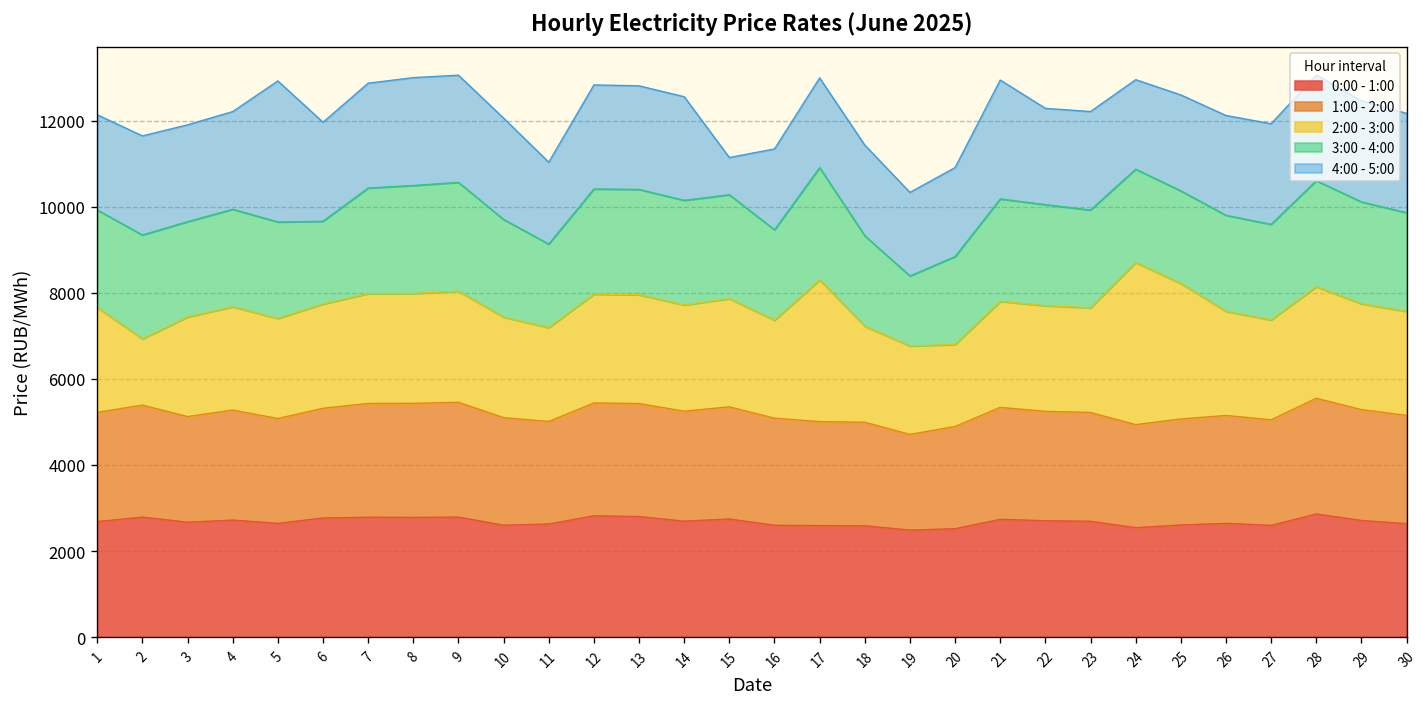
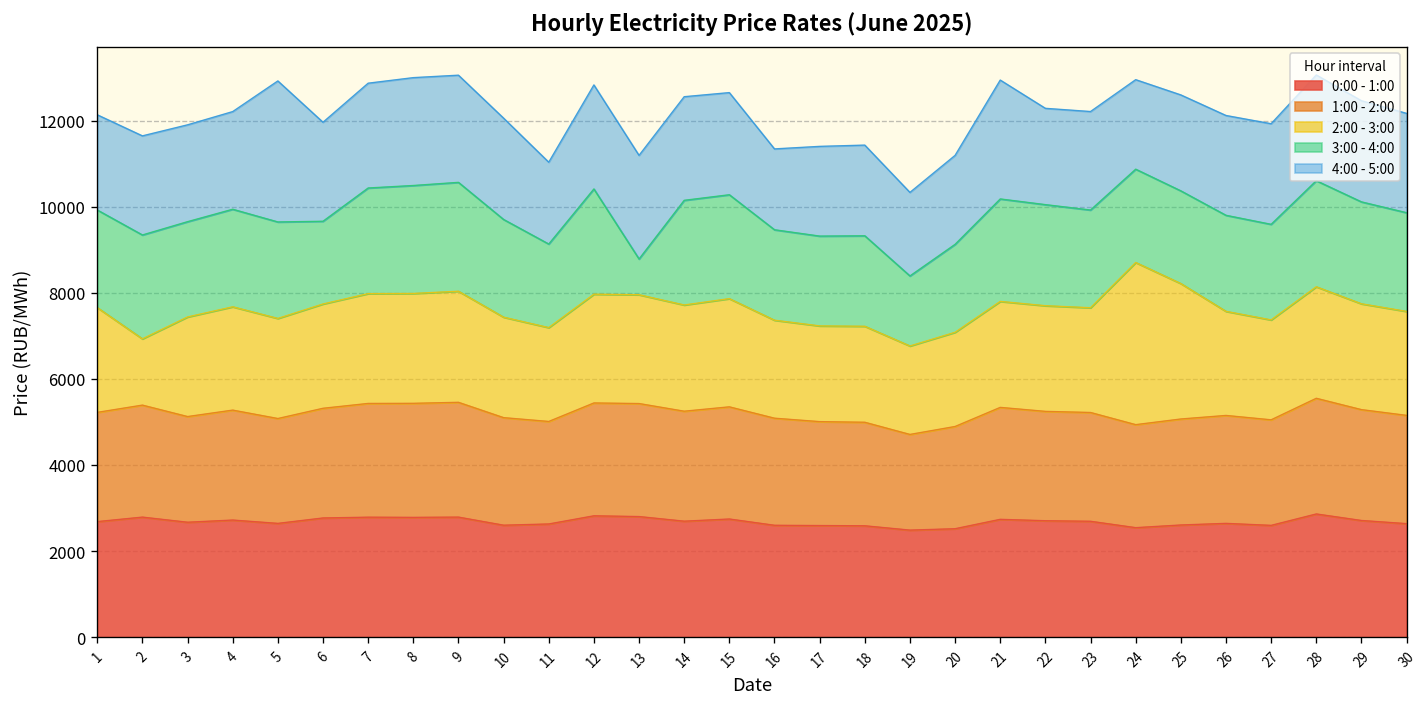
  {
    "2:00 - 3:00": {
      "1": 2400,
      "2": 1500,
      "3": 2300,
      "4": 2400,
      "5": 2300,
      "6": 2400,
      "7": 2600,
      "8": 2600,
      "9": 2600,
      "10": 2300,
      "11": 2200,
      "12": 2500,
      "13": 2500,
      "14": 2500,
      "15": 2500,
      "16": 2300,
-     "17": 3300,
+     "17": 2200,
      "18": 2200,
      "19": 2100,
-     "20": 1900,
+     "20": 2200,
      "21": 2500,
      "22": 2500,
      "23": 2400,
      "24": 3800,
      "25": 3100,
      "26": 2400,
      "27": 2300,
      "28": 2600,
      "29": 2500,
      "30": 2400
    },
    "3:00 - 4:00": {
      "1": 2300,
      "2": 2400,
      "3": 2200,
      "4": 2300,
      "5": 2200,
      "6": 1900,
      "7": 2500,
      "8": 2500,
      "9": 2500,
      "10": 2300,
      "11": 1900,
      "12": 2400,
-     "13": 2400,
+     "13": 800,
      "14": 2400,
      "15": 2400,
      "16": 2100,
-     "17": 2600,
+     "17": 2100,
      "18": 2100,
      "19": 1600,
      "20": 2000,
      "21": 2400,
      "22": 2300,
      "23": 2300,
      "24": 2200,
      "25": 2200,
      "26": 2200,
      "27": 2200,
      "28": 2500,
      "29": 2400,
      "30": 2300
    },
    "4:00 - 5:00": {
      "1": 2200,
      "2": 2300,
      "3": 2200,
      "4": 2300,
      "5": 3300,
      "6": 2300,
      "7": 2400,
      "8": 2500,
      "9": 2500,
      "10": 2400,
      "11": 1900,
      "12": 2400,
      "13": 2400,
      "14": 2400,
-     "15": 900,
+     "15": 2400,
      "16": 1900,
      "17": 2100,
      "18": 2100,
      "19": 1900,
      "20": 2100,
      "21": 2800,
      "22": 2200,
      "23": 2300,
      "24": 2100,
      "25": 2200,
      "26": 2300,
      "27": 2300,
      "30": 2300
    }
  }
